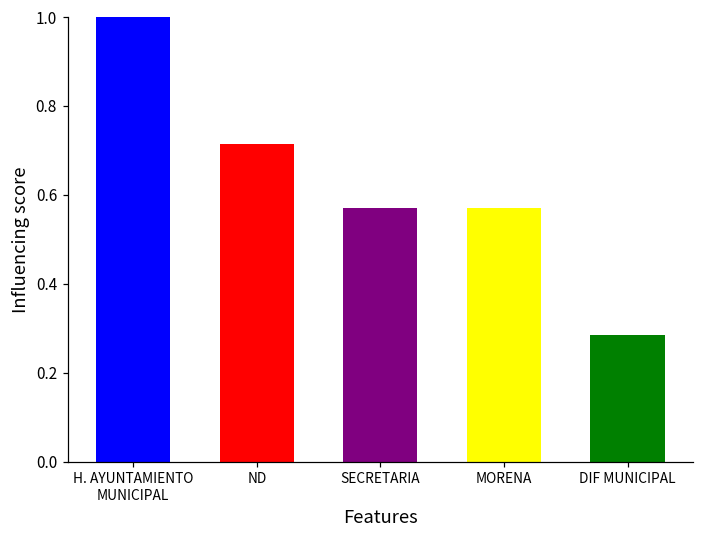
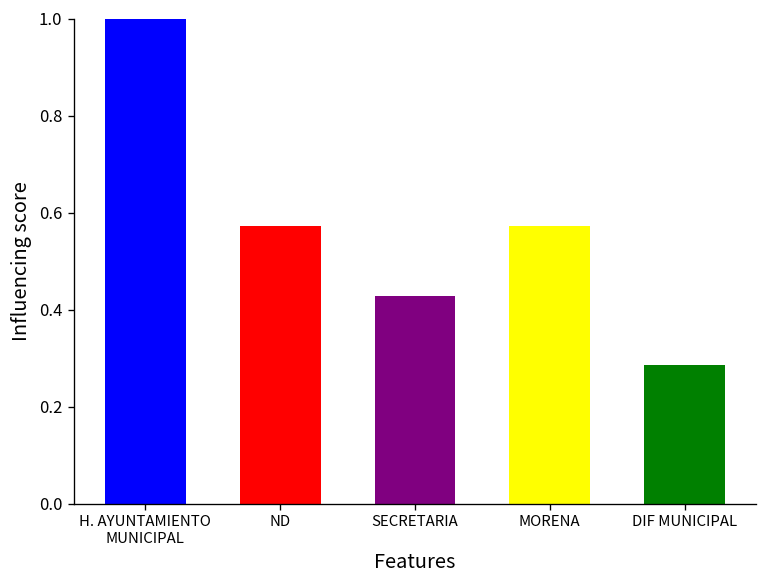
  {
    "H. AYUNTAMIENTO MUNICIPAL": 1.00,
-   "ND": 0.71,
-   "SECRETARIA": 0.57,
+   "ND": 0.57,
+   "SECRETARIA": 0.43,
    "MORENA": 0.57,
    "DIF MUNICIPAL": 0.29
  }
